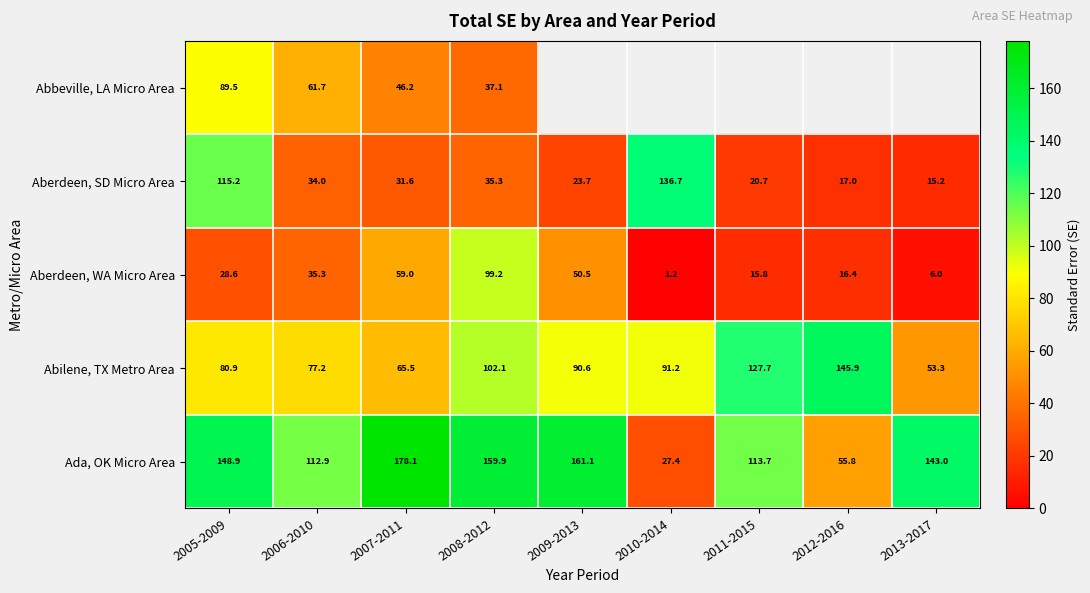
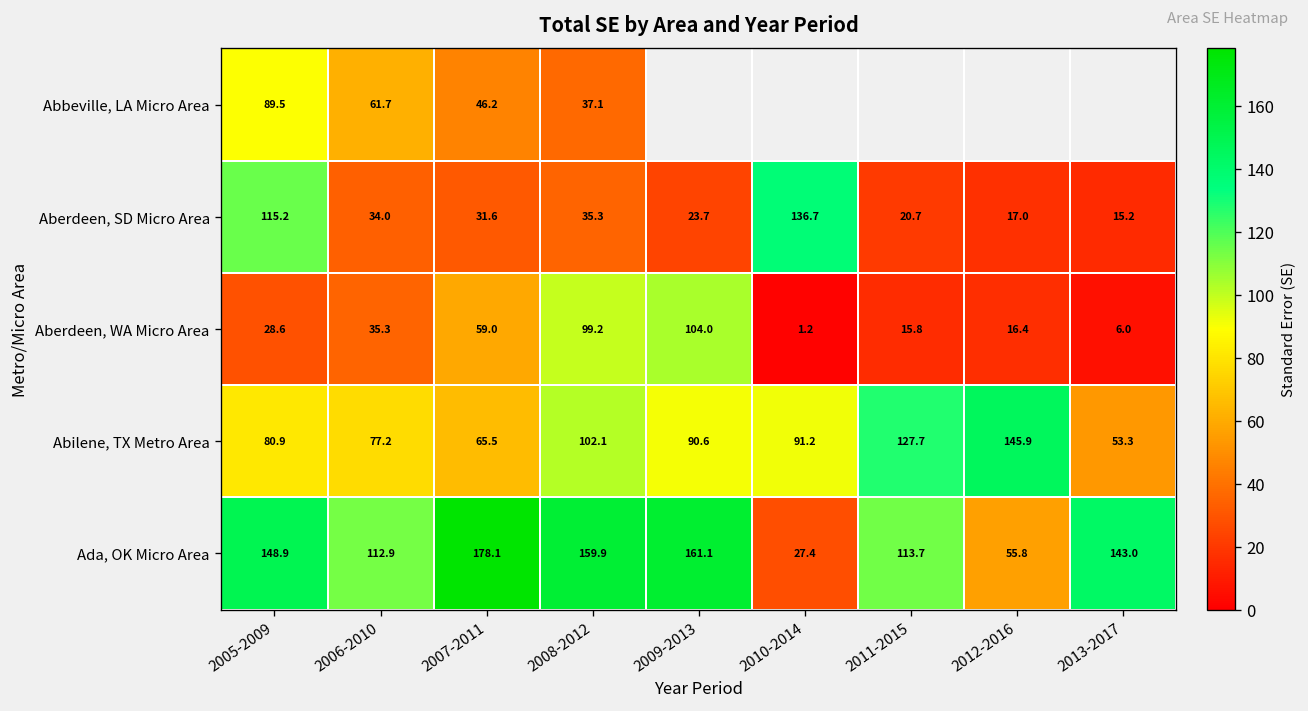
  {
    "Abbeville, LA Micro Area": {
      "2005-2009": 89.5,
      "2006-2010": 61.7,
      "2007-2011": 46.2,
      "2008-2012": 37.1
    },
    "Aberdeen, SD Micro Area": {
      "2005-2009": 115.2,
      "2006-2010": 34.0,
      "2007-2011": 31.6,
      "2008-2012": 35.3,
      "2009-2013": 23.7,
      "2010-2014": 136.7,
      "2011-2015": 20.7,
      "2012-2016": 17.0,
      "2013-2017": 15.2
    },
    "Aberdeen, WA Micro Area": {
      "2005-2009": 28.6,
      "2006-2010": 35.3,
      "2007-2011": 59.0,
      "2008-2012": 99.2,
-     "2009-2013": 50.5,
+     "2009-2013": 104.0,
      "2010-2014": 1.2,
      "2011-2015": 15.8,
      "2012-2016": 16.4,
      "2013-2017": 6.0
    },
    "Abilene, TX Metro Area": {
      "2005-2009": 80.9,
      "2006-2010": 77.2,
      "2007-2011": 65.5,
      "2008-2012": 102.1,
      "2009-2013": 90.6,
      "2010-2014": 91.2,
      "2011-2015": 127.7,
      "2012-2016": 145.9,
      "2013-2017": 53.3
    },
    "Ada, OK Micro Area": {
      "2005-2009": 148.9,
      "2006-2010": 112.9,
      "2007-2011": 178.1,
      "2008-2012": 159.9,
      "2009-2013": 161.1,
      "2010-2014": 27.4,
      "2011-2015": 113.7,
      "2012-2016": 55.8,
      "2013-2017": 143.0
    }
  }
